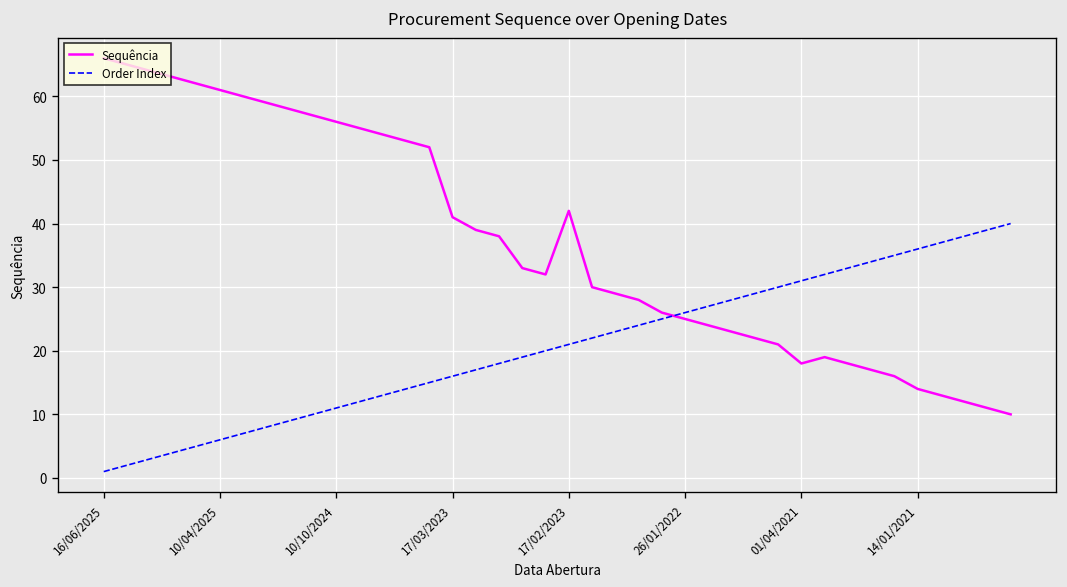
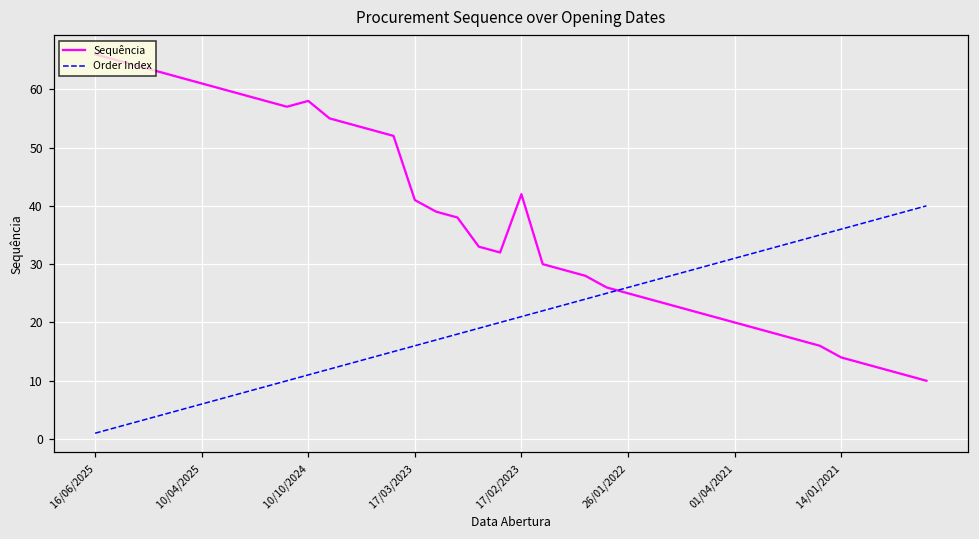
  {
    "Sequência": {
-     "10/10/2024": 56,
+     "10/10/2024": 58,
      "17/03/2023": 41,
      "17/02/2023": 42,
      "26/01/2022": 25,
-     "01/04/2021": 18
+     "01/04/2021": 20
    },
    "Order Index": {
      "16/06/2025": 1,
      "10/10/2024": 11,
      "17/03/2023": 16,
      "17/02/2023": 21,
      "26/01/2022": 26,
      "01/04/2021": 31
    }
  }
